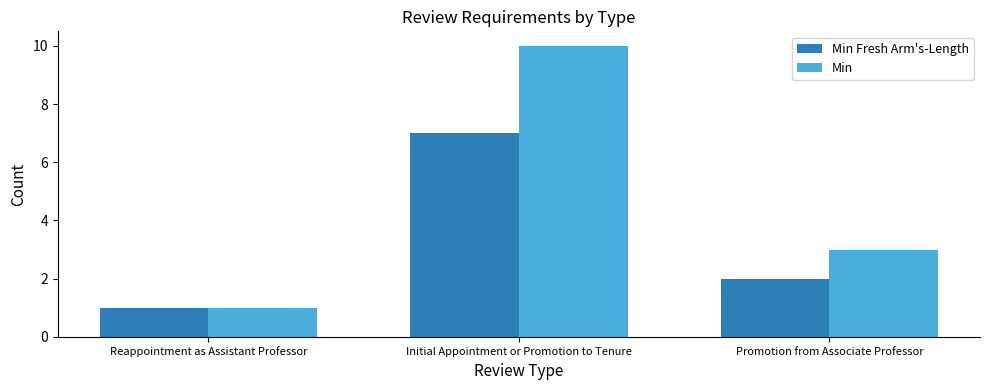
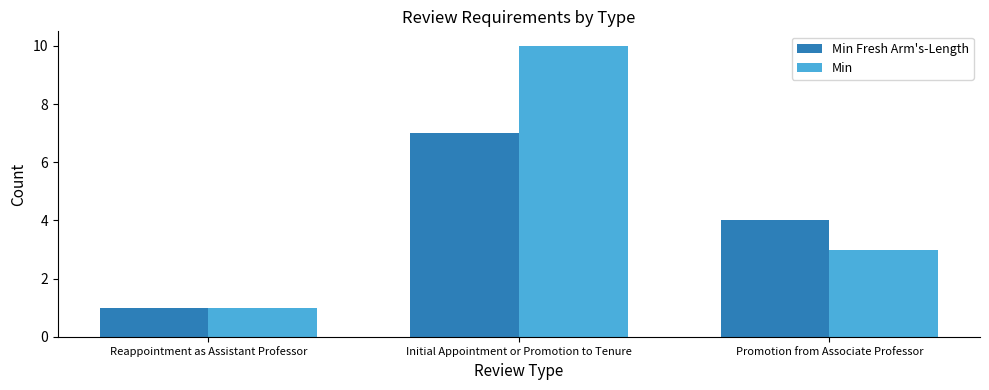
  {
    "Min Fresh Arm's-Length": {
      "Reappointment as Assistant Professor": 1,
      "Initial Appointment or Promotion to Tenure": 7,
-     "Promotion from Associate Professor": 2
+     "Promotion from Associate Professor": 4
    },
    "Min": {
      "Reappointment as Assistant Professor": 1,
      "Initial Appointment or Promotion to Tenure": 10,
      "Promotion from Associate Professor": 3
    }
  }
